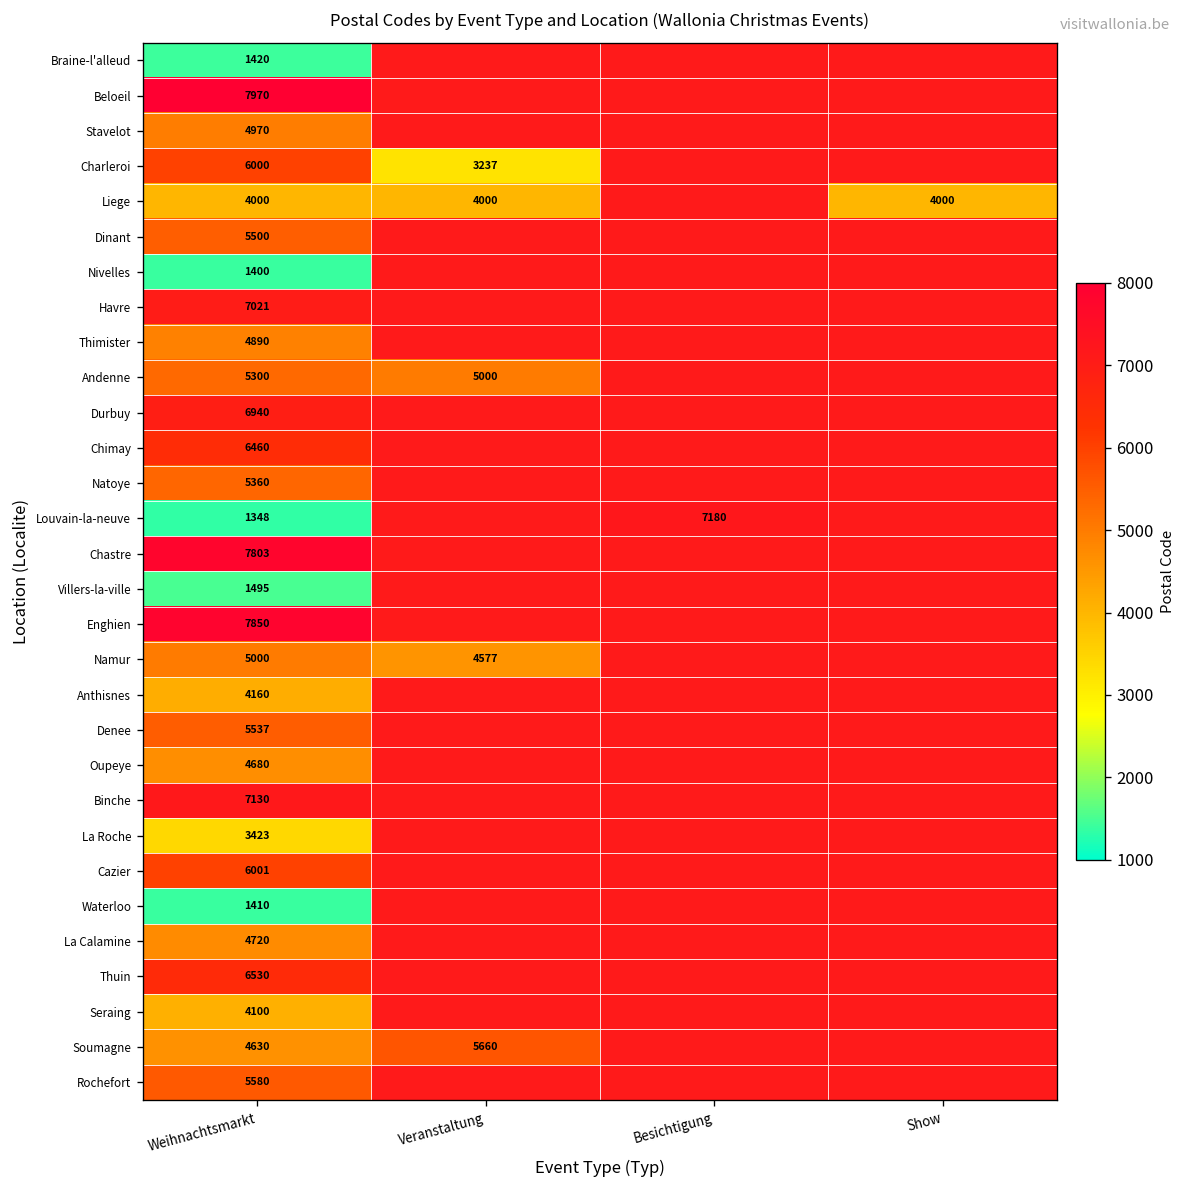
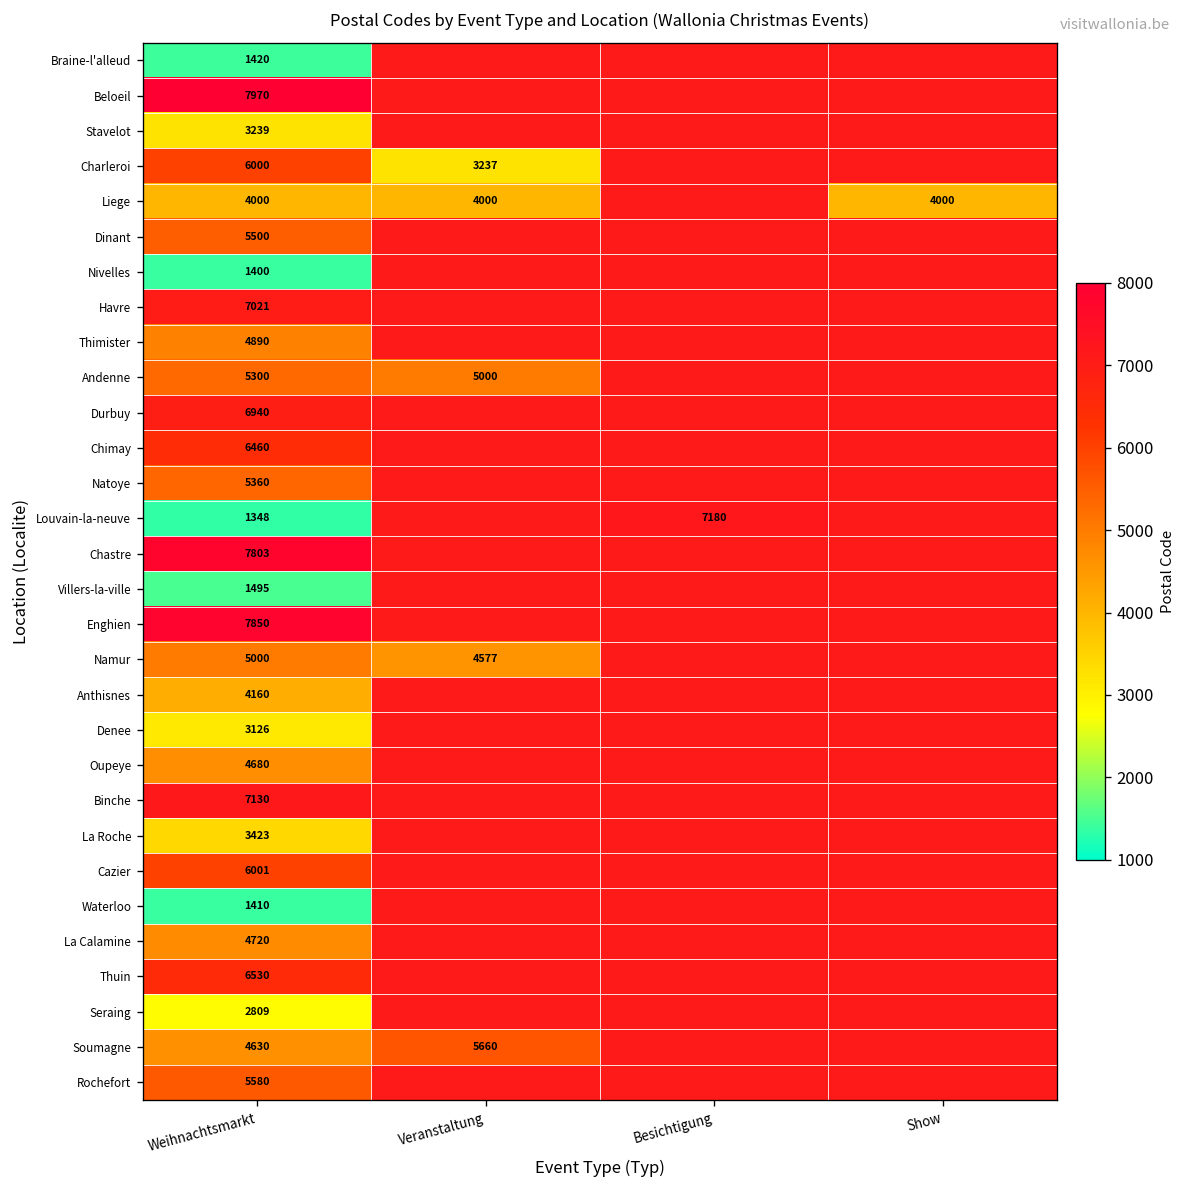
  {
    "Braine-l'alleud": {
      "Weihnachtsmarkt": 1420
    },
    "Beloeil": {
      "Weihnachtsmarkt": 7970
    },
    "Stavelot": {
-     "Weihnachtsmarkt": 4970
+     "Weihnachtsmarkt": 3239
    },
    "Charleroi": {
      "Weihnachtsmarkt": 6000,
      "Veranstaltung": 3237
    },
    "Liege": {
      "Weihnachtsmarkt": 4000,
      "Veranstaltung": 4000,
      "Show": 4000
    },
    "Dinant": {
      "Weihnachtsmarkt": 5500
    },
    "Nivelles": {
      "Weihnachtsmarkt": 1400
    },
    "Havre": {
      "Weihnachtsmarkt": 7021
    },
    "Thimister": {
      "Weihnachtsmarkt": 4890
    },
    "Andenne": {
      "Weihnachtsmarkt": 5300,
      "Veranstaltung": 5000
    },
    "Durbuy": {
      "Weihnachtsmarkt": 6940
    },
    "Chimay": {
      "Weihnachtsmarkt": 6460
    },
    "Natoye": {
      "Weihnachtsmarkt": 5360
    },
    "Louvain-la-neuve": {
      "Weihnachtsmarkt": 1348,
      "Besichtigung": 7180
    },
    "Chastre": {
      "Weihnachtsmarkt": 7803
    },
    "Villers-la-ville": {
      "Weihnachtsmarkt": 1495
    },
    "Enghien": {
      "Weihnachtsmarkt": 7850
    },
    "Namur": {
      "Weihnachtsmarkt": 5000,
      "Veranstaltung": 4577
    },
    "Anthisnes": {
      "Weihnachtsmarkt": 4160
    },
    "Denee": {
-     "Weihnachtsmarkt": 5537
+     "Weihnachtsmarkt": 3126
    },
    "Oupeye": {
      "Weihnachtsmarkt": 4680
    },
    "Binche": {
      "Weihnachtsmarkt": 7130
    },
    "La Roche": {
      "Weihnachtsmarkt": 3423
    },
    "Cazier": {
      "Weihnachtsmarkt": 6001
    },
    "Waterloo": {
      "Weihnachtsmarkt": 1410
    },
    "La Calamine": {
      "Weihnachtsmarkt": 4720
    },
    "Thuin": {
      "Weihnachtsmarkt": 6530
    },
    "Seraing": {
-     "Weihnachtsmarkt": 4100
+     "Weihnachtsmarkt": 2809
    },
    "Soumagne": {
      "Weihnachtsmarkt": 4630,
      "Veranstaltung": 5660
    },
    "Rochefort": {
      "Weihnachtsmarkt": 5580
    }
  }
